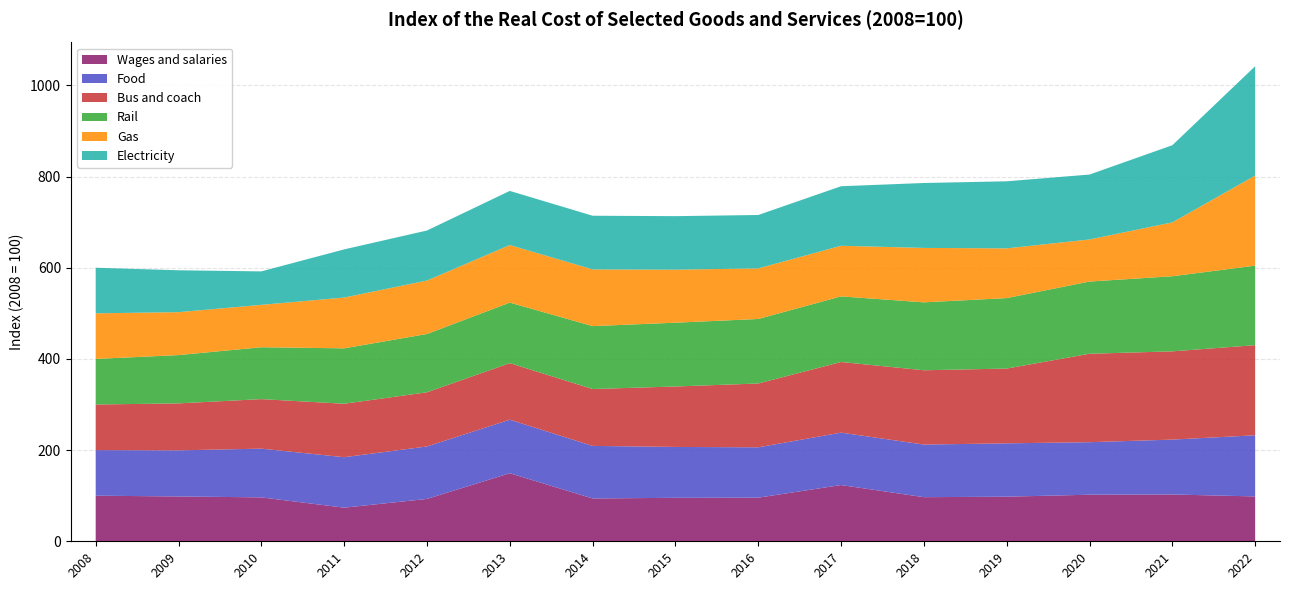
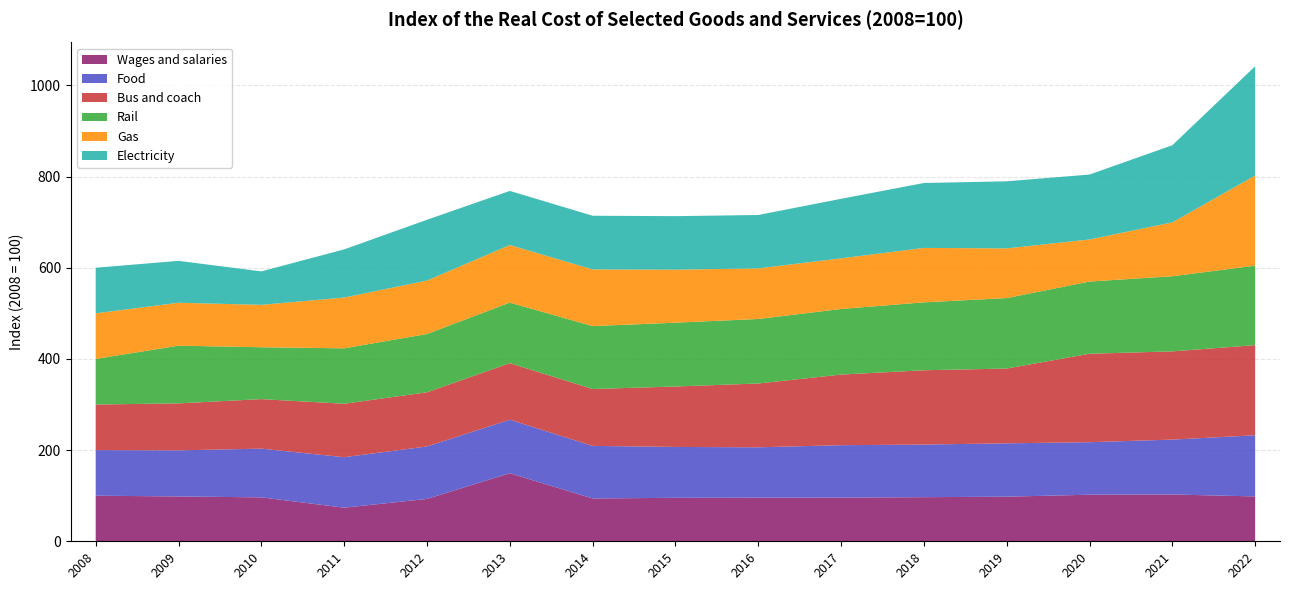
  {
    "Wages and salaries": {
      "2008": 100,
      "2009": 100,
      "2010": 100,
      "2011": 70,
      "2012": 90,
      "2013": 150,
      "2014": 90,
      "2015": 100,
      "2016": 100,
-     "2017": 120,
+     "2017": 100,
      "2018": 100,
      "2019": 100,
      "2020": 100,
      "2021": 100,
      "2022": 100
    },
    "Food": {
      "2008": 100,
      "2009": 100,
      "2010": 110,
      "2011": 110,
      "2012": 120,
      "2013": 120,
      "2014": 120,
      "2015": 110,
      "2016": 110,
      "2017": 110,
      "2018": 120,
      "2019": 120,
      "2020": 120,
      "2021": 120,
      "2022": 130
    },
    "Bus and coach": {
      "2008": 100,
      "2009": 100,
      "2010": 110,
      "2011": 120,
      "2012": 120,
      "2013": 120,
      "2014": 120,
      "2015": 130,
      "2016": 140,
      "2017": 150,
      "2018": 160,
      "2019": 160,
      "2020": 190,
      "2021": 190,
      "2022": 200
    },
    "Rail": {
      "2008": 100,
-     "2009": 110,
+     "2009": 130,
      "2010": 110,
      "2011": 120,
      "2012": 130,
      "2013": 130,
      "2014": 140,
      "2015": 140,
      "2016": 140,
      "2017": 140,
      "2018": 150,
      "2019": 150,
      "2020": 160,
      "2021": 160,
      "2022": 170
    },
    "Gas": {
      "2008": 100,
      "2009": 90,
      "2010": 90,
      "2011": 110,
      "2012": 120,
      "2013": 130,
      "2014": 120,
      "2015": 120,
      "2016": 110,
      "2017": 110,
      "2018": 120,
      "2019": 110,
      "2020": 90,
      "2021": 120,
      "2022": 200
    },
    "Electricity": {
      "2008": 100,
      "2009": 90,
      "2010": 70,
      "2011": 110,
-     "2012": 110,
+     "2012": 130,
      "2013": 120,
      "2014": 120,
      "2015": 120,
      "2016": 120,
      "2017": 130,
      "2018": 140,
      "2019": 150,
      "2020": 140,
      "2021": 170,
      "2022": 240
    }
  }
